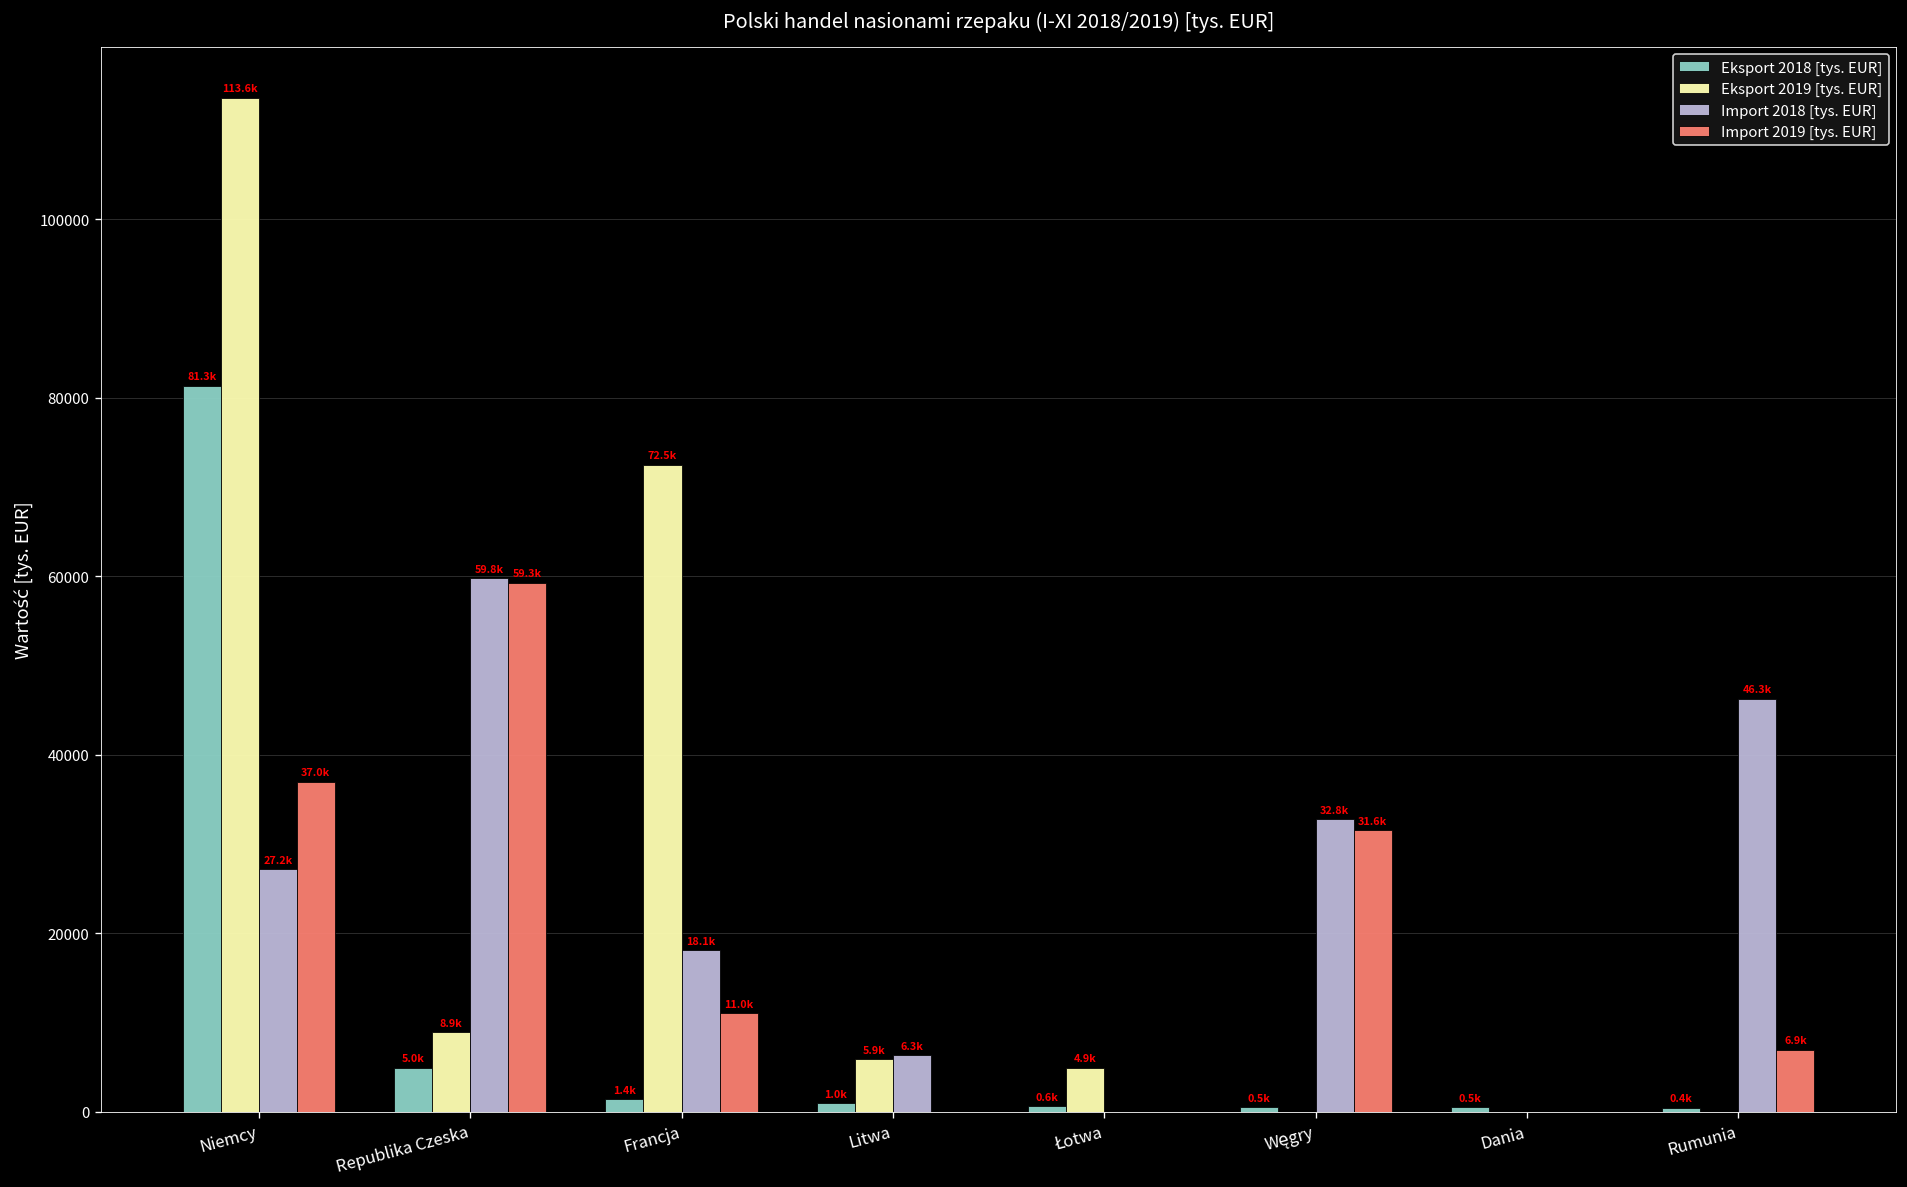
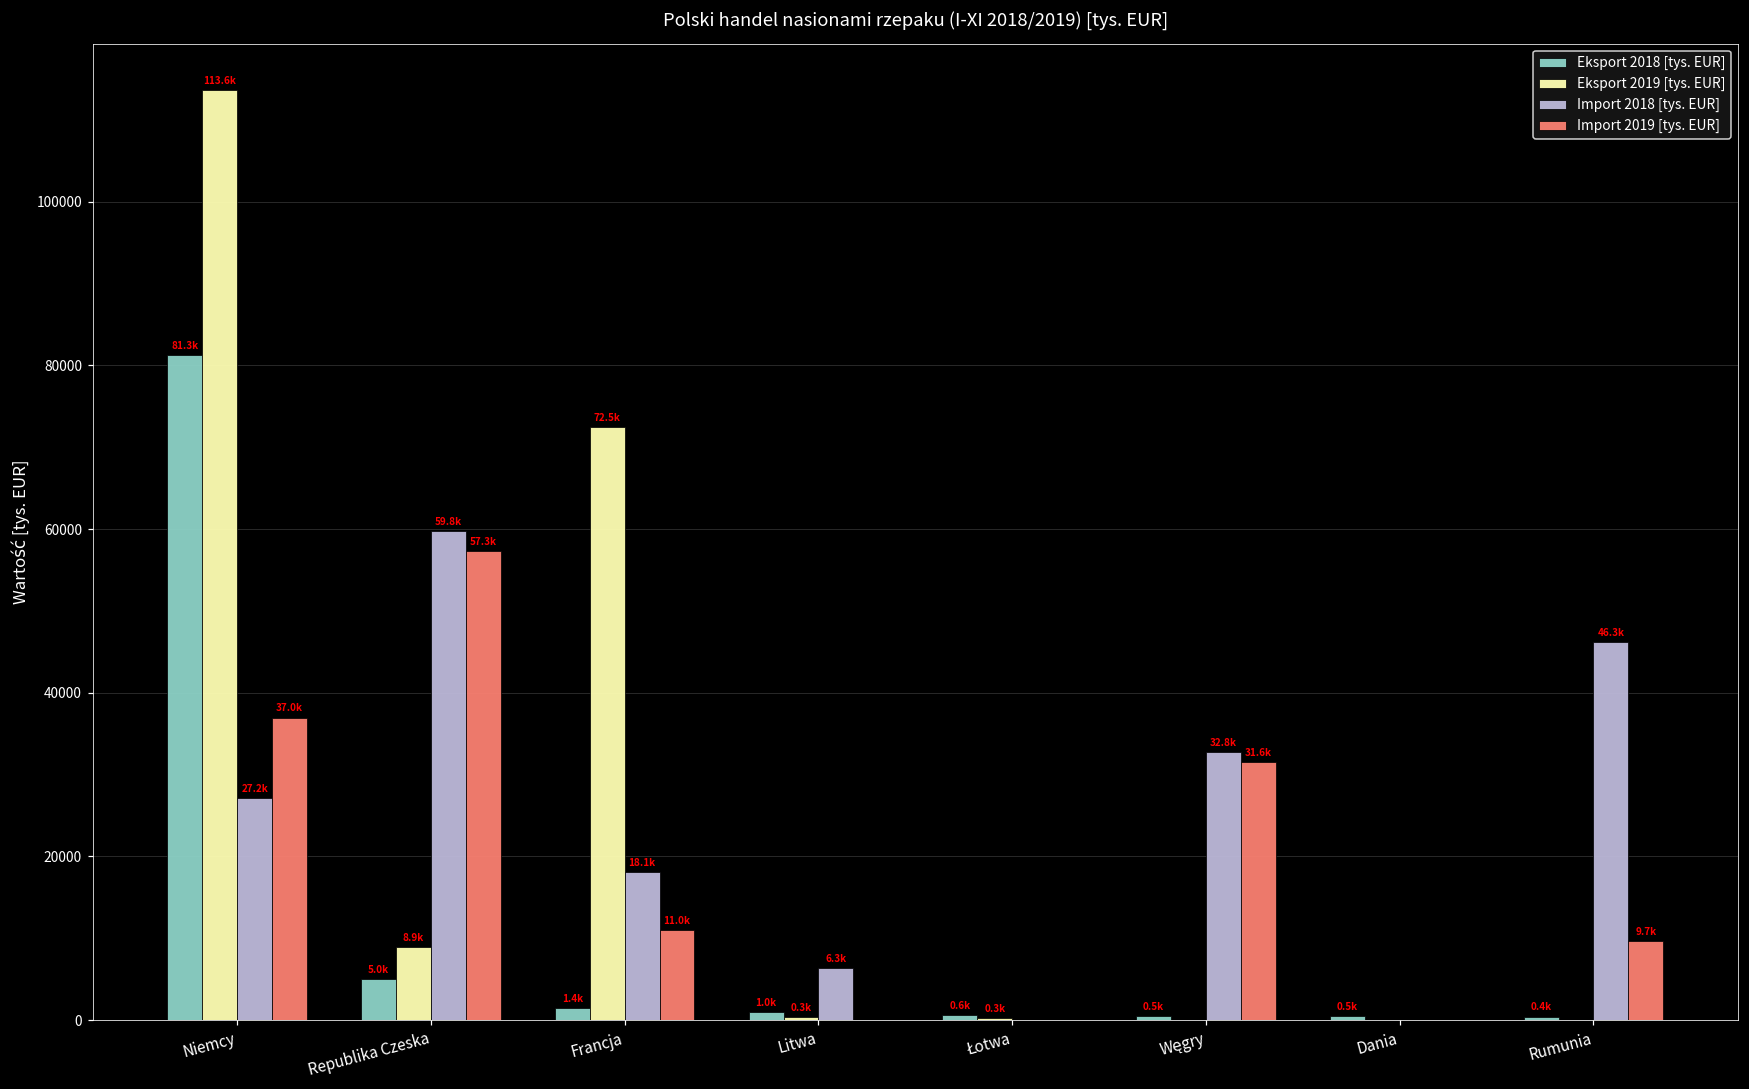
  {
    "Eksport 2019 [tys. EUR]": {
      "Niemcy": "113.6k",
      "Republika Czeska": "8.9k",
      "Francja": "72.5k",
-     "Litwa": "5.9k",
-     "Łotwa": "4.9k"
+     "Litwa": "0.3k",
+     "Łotwa": "0.3k"
    },
    "Import 2019 [tys. EUR]": {
      "Niemcy": "37.0k",
-     "Republika Czeska": "59.3k",
+     "Republika Czeska": "57.3k",
      "Francja": "11.0k",
      "Węgry": "31.6k",
-     "Rumunia": "6.9k"
+     "Rumunia": "9.7k"
    }
  }
